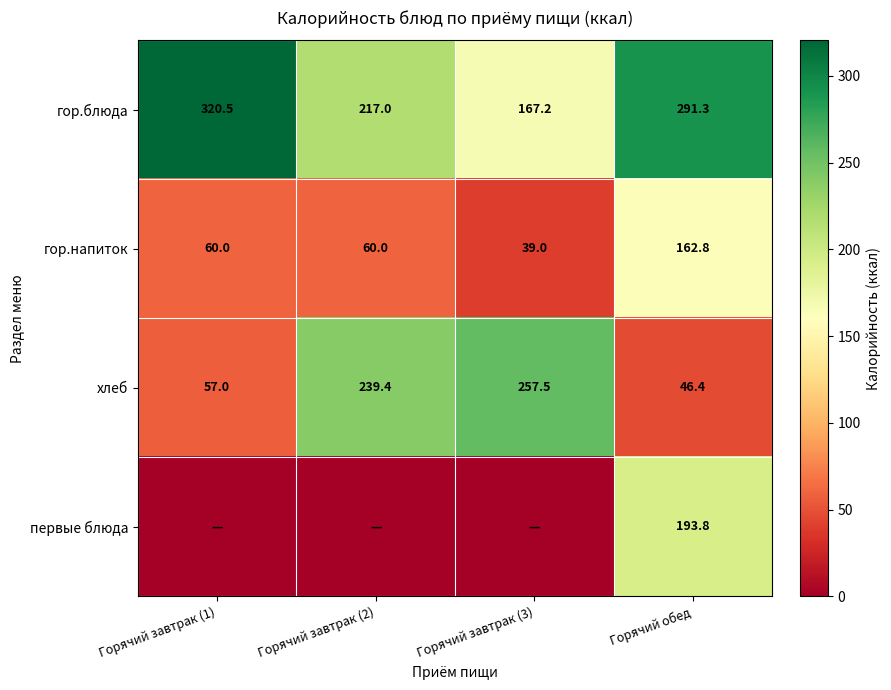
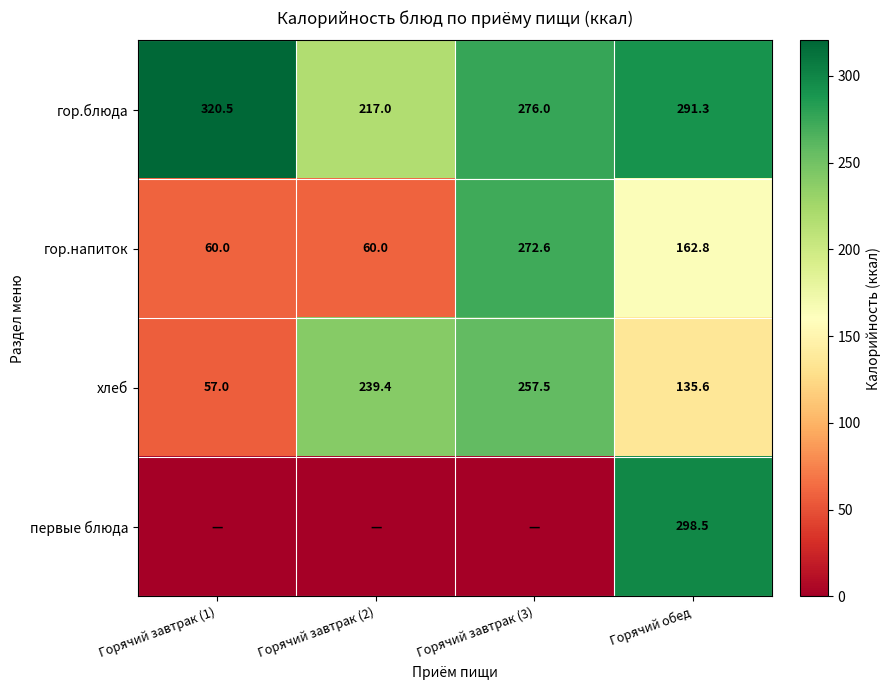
  {
    "гор.блюда": {
      "Горячий завтрак (1)": 320.5,
      "Горячий завтрак (2)": 217.0,
-     "Горячий завтрак (3)": 167.2,
+     "Горячий завтрак (3)": 276.0,
      "Горячий обед": 291.3
    },
    "гор.напиток": {
      "Горячий завтрак (1)": 60.0,
      "Горячий завтрак (2)": 60.0,
-     "Горячий завтрак (3)": 39.0,
+     "Горячий завтрак (3)": 272.6,
      "Горячий обед": 162.8
    },
    "хлеб": {
      "Горячий завтрак (1)": 57.0,
      "Горячий завтрак (2)": 239.4,
      "Горячий завтрак (3)": 257.5,
-     "Горячий обед": 46.4
+     "Горячий обед": 135.6
    },
    "первые блюда": {
-     "Горячий обед": 193.8
+     "Горячий обед": 298.5
    }
  }
